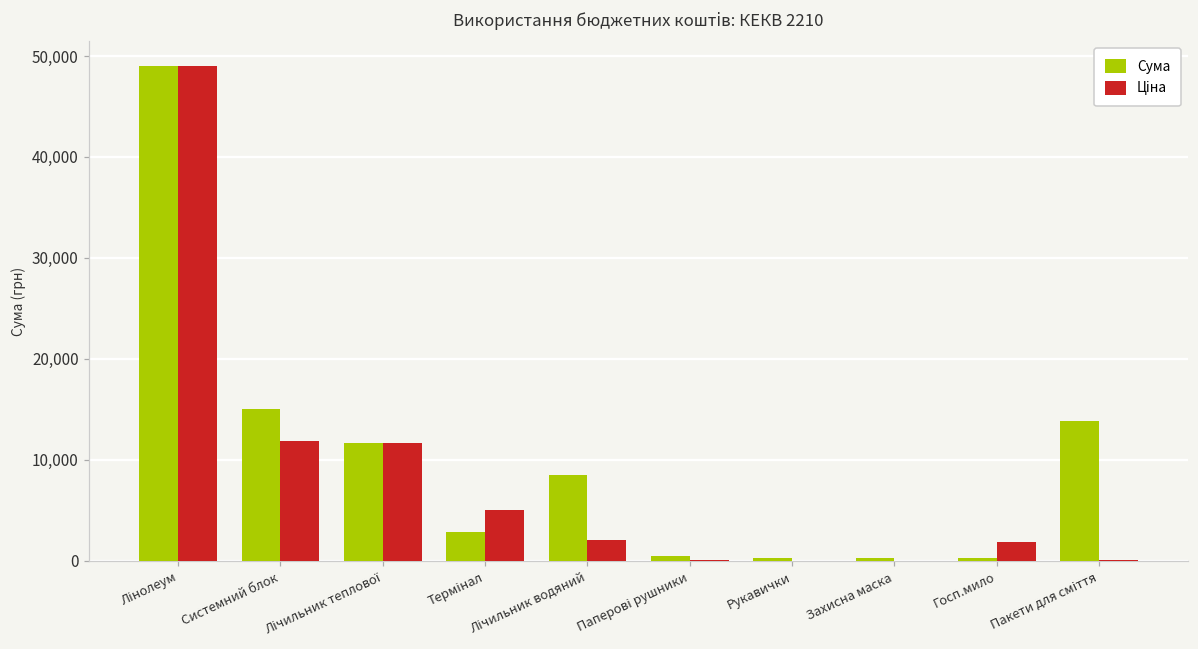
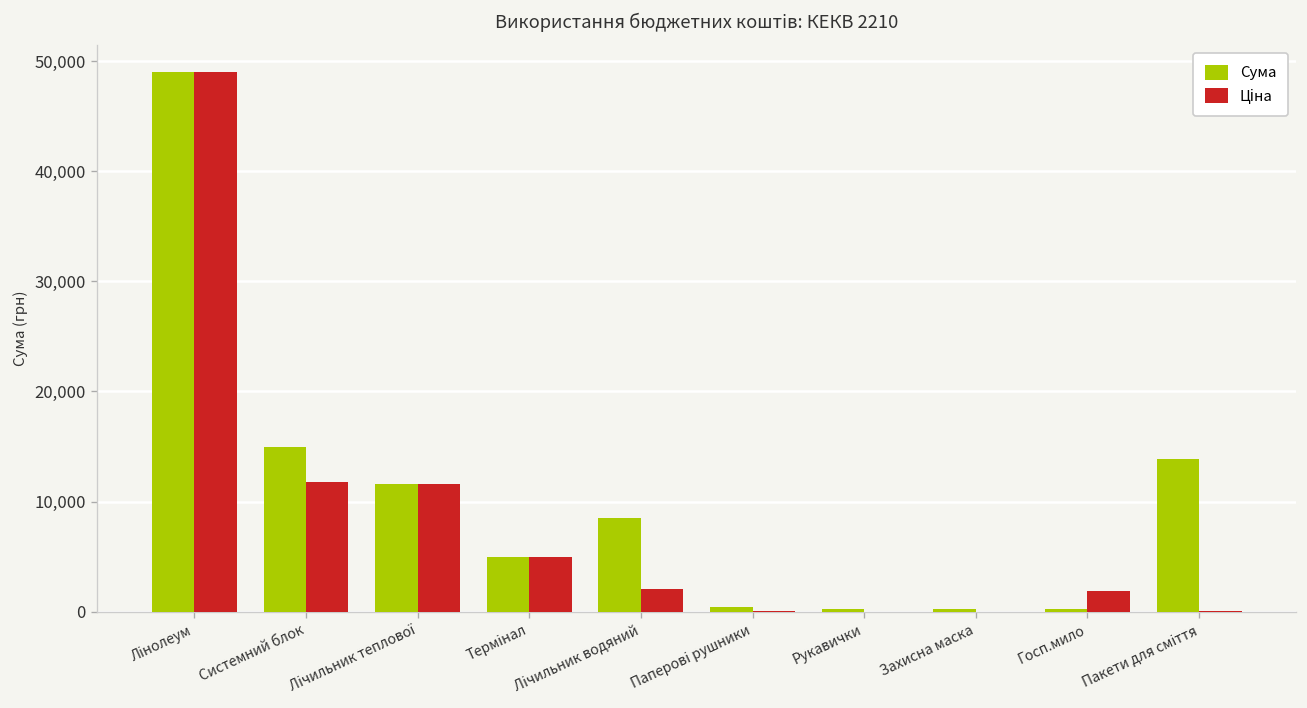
  {
    "Сума": {
      "Лінолеум": "49,000",
      "Системний блок": "15,000",
      "Лічильник теплової": "12,000",
-     "Термінал": "3,000",
+     "Термінал": "5,000",
      "Лічильник водяний": "9,000",
      "Паперові рушники": "0",
      "Рукавички": "0",
      "Пакети для сміття": "14,000"
    },
    "Ціна": {
      "Лінолеум": "49,000",
      "Системний блок": "12,000",
      "Лічильник теплової": "12,000",
      "Термінал": "5,000",
      "Лічильник водяний": "2,000",
      "Госп.мило": "2,000"
    }
  }
